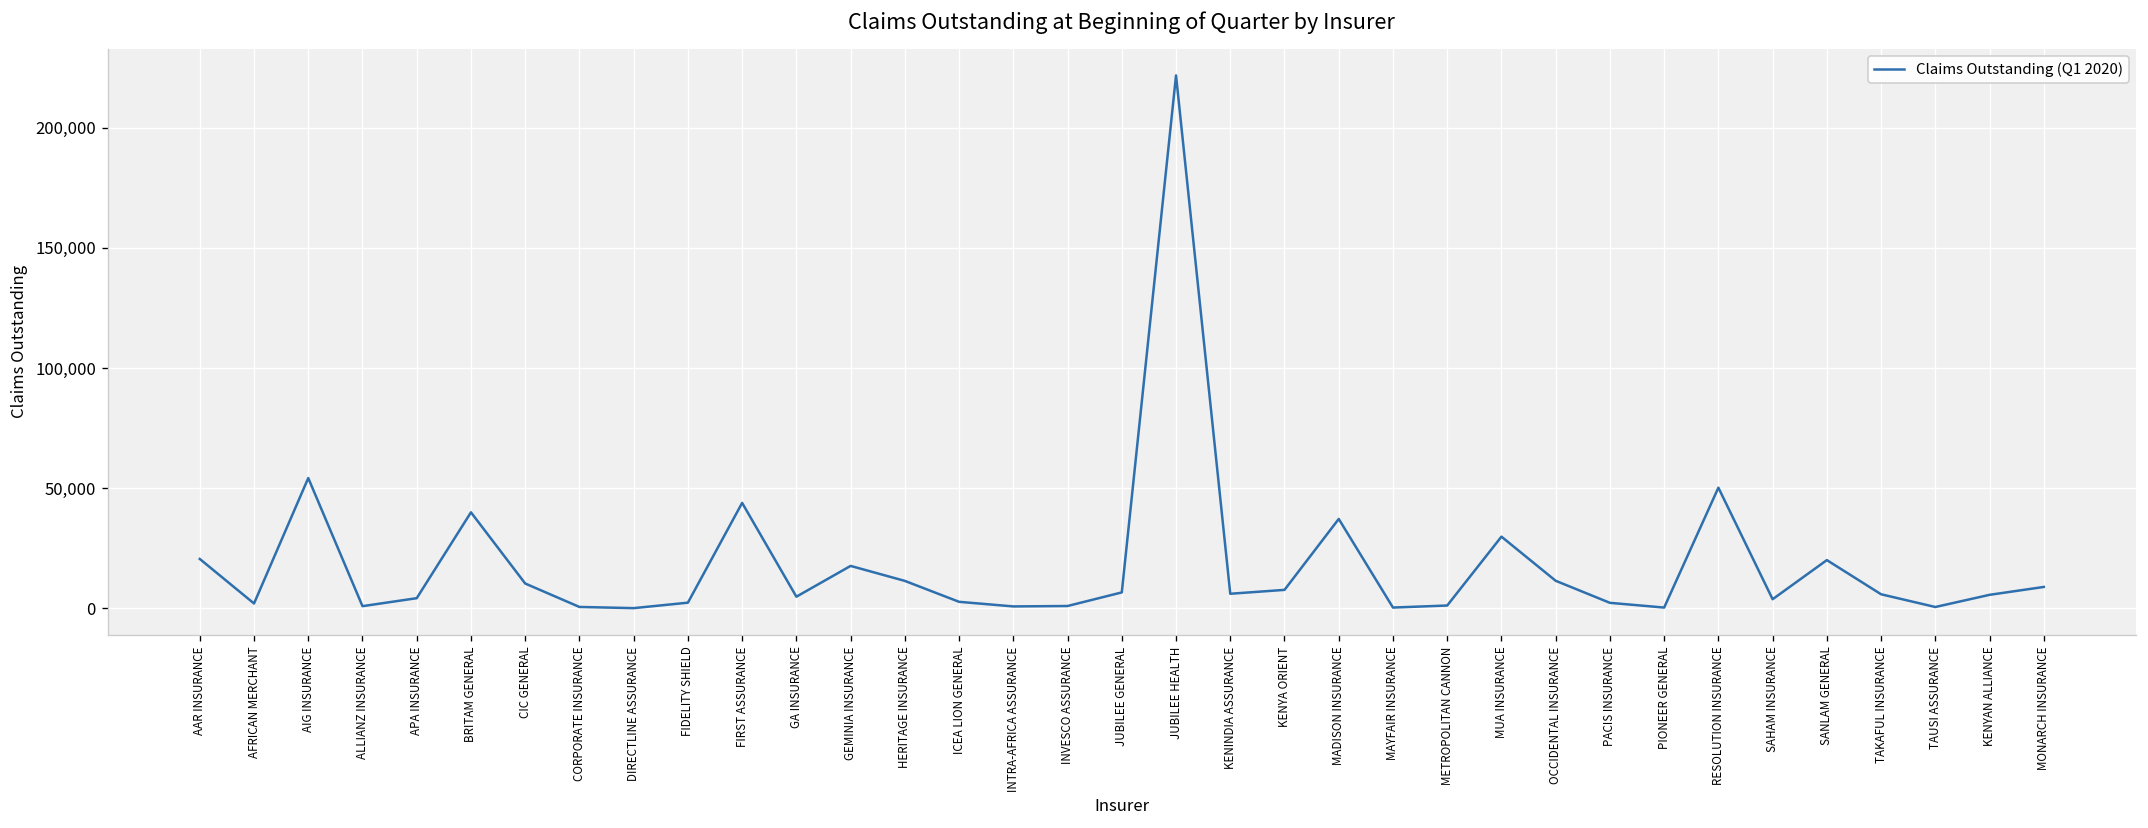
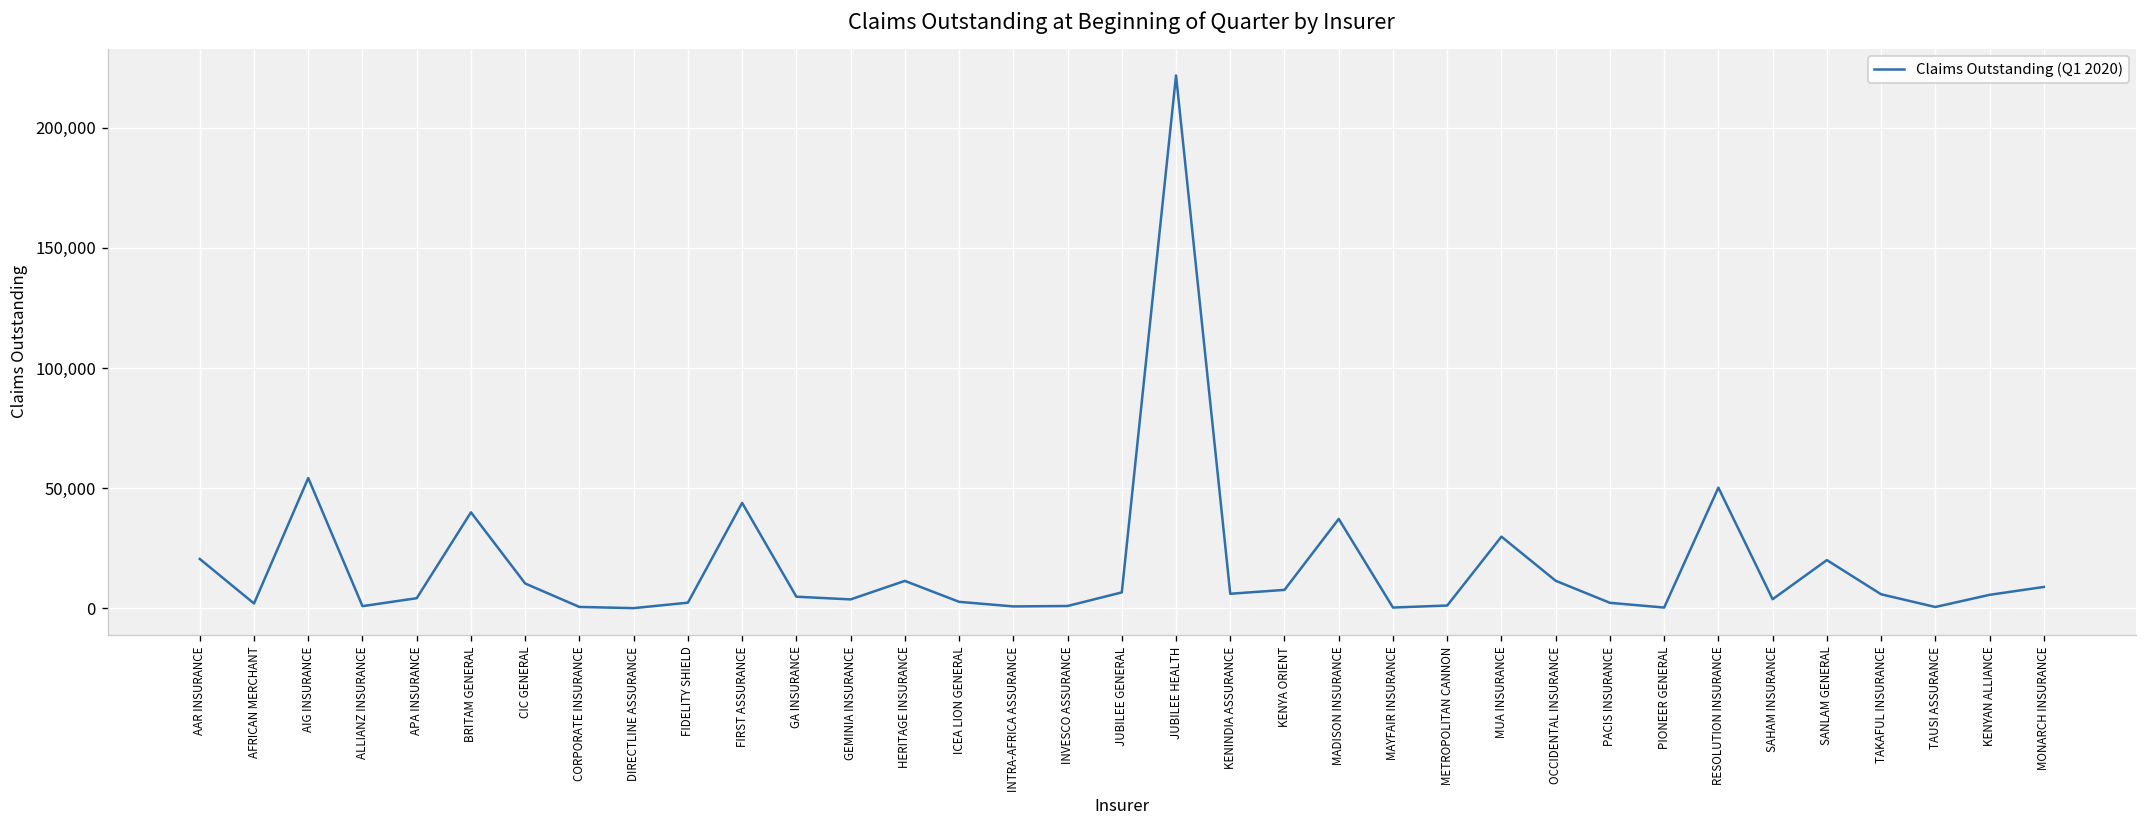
  {
    "AAR INSURANCE": "21,000",
    "AFRICAN MERCHANT": "2,000",
    "AIG INSURANCE": "54,000",
    "ALLIANZ INSURANCE": "1,000",
    "APA INSURANCE": "4,000",
    "BRITAM GENERAL": "40,000",
    "CIC GENERAL": "10,000",
    "CORPORATE INSURANCE": "1,000",
    "DIRECTLINE ASSURANCE": "0",
    "FIDELITY SHIELD": "2,000",
    "FIRST ASSURANCE": "44,000",
    "GA INSURANCE": "5,000",
-   "GEMINIA INSURANCE": "18,000",
+   "GEMINIA INSURANCE": "4,000",
    "HERITAGE INSURANCE": "11,000",
    "ICEA LION GENERAL": "3,000",
    "INTRA-AFRICA ASSURANCE": "1,000",
    "INVESCO ASSURANCE": "1,000",
    "JUBILEE GENERAL": "7,000",
    "JUBILEE HEALTH": "222,000",
    "KENINDIA ASSURANCE": "6,000",
    "KENYA ORIENT": "8,000",
    "MADISON INSURANCE": "37,000",
    "MAYFAIR INSURANCE": "0",
    "METROPOLITAN CANNON": "1,000",
    "MUA INSURANCE": "30,000",
    "OCCIDENTAL INSURANCE": "12,000",
    "PACIS INSURANCE": "2,000",
    "PIONEER GENERAL": "0",
    "RESOLUTION INSURANCE": "50,000",
    "SAHAM INSURANCE": "4,000",
    "SANLAM GENERAL": "20,000",
    "TAKAFUL INSURANCE": "6,000",
    "TAUSI ASSURANCE": "1,000",
    "KENYAN ALLIANCE": "6,000",
    "MONARCH INSURANCE": "9,000"
  }
